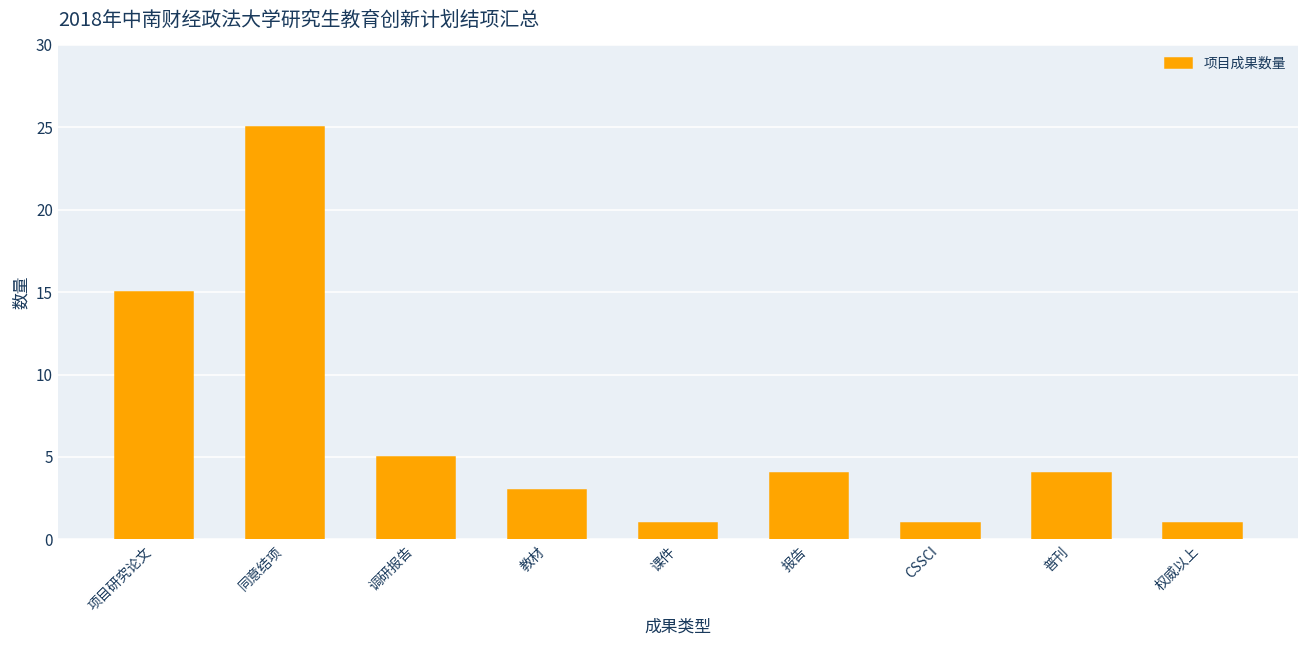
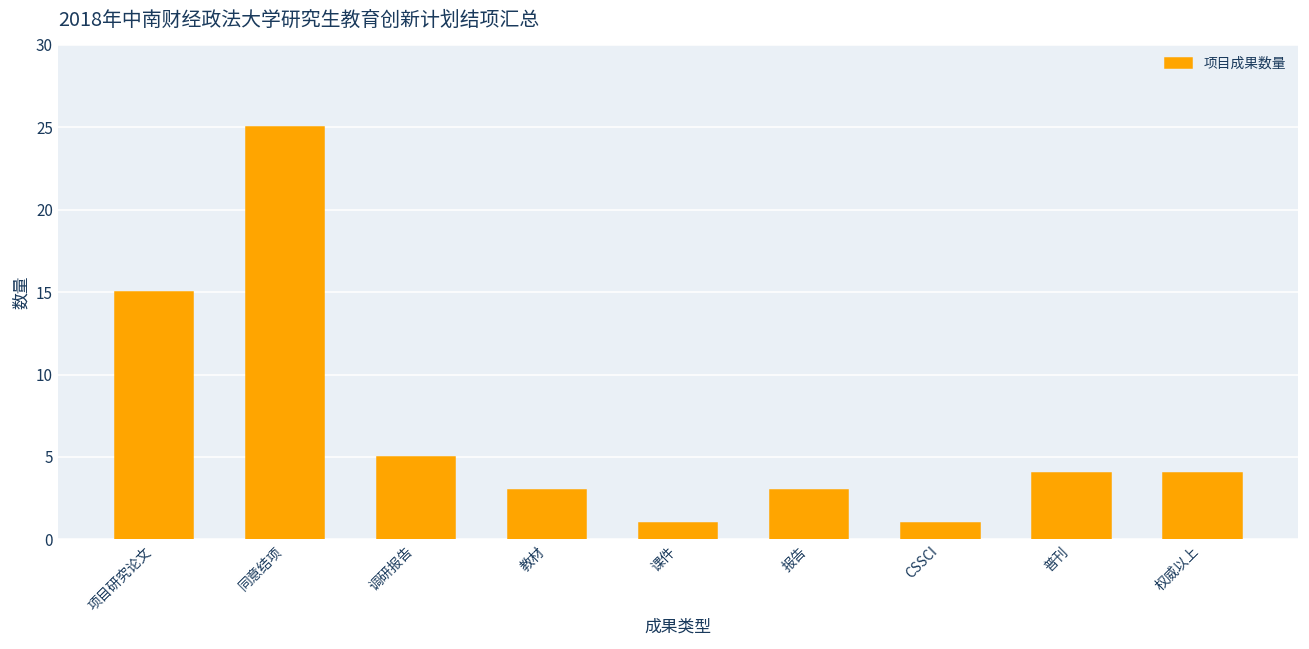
  {
    "项目研究论文": 15,
    "同意结项": 25,
    "调研报告": 5,
    "教材": 3,
    "课件": 1,
-   "报告": 4,
+   "报告": 3,
    "CSSCI": 1,
    "普刊": 4,
-   "权威以上": 1
+   "权威以上": 4
  }
